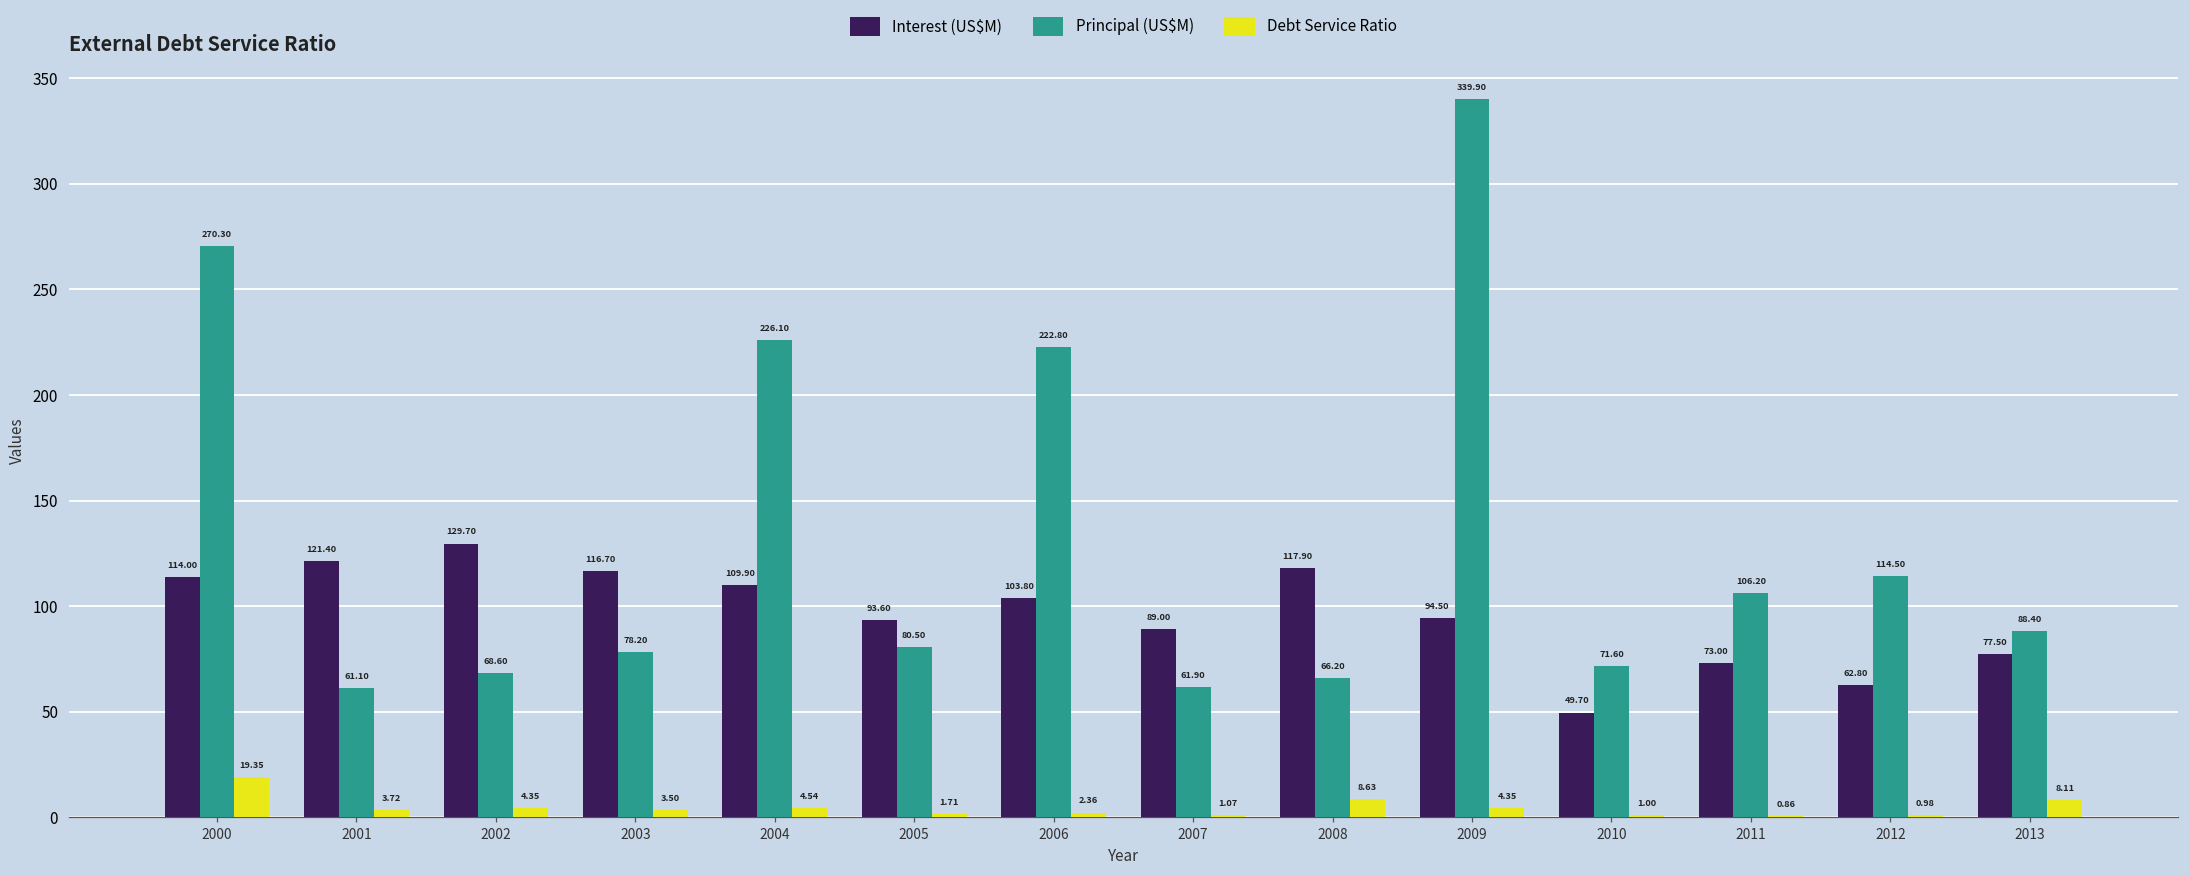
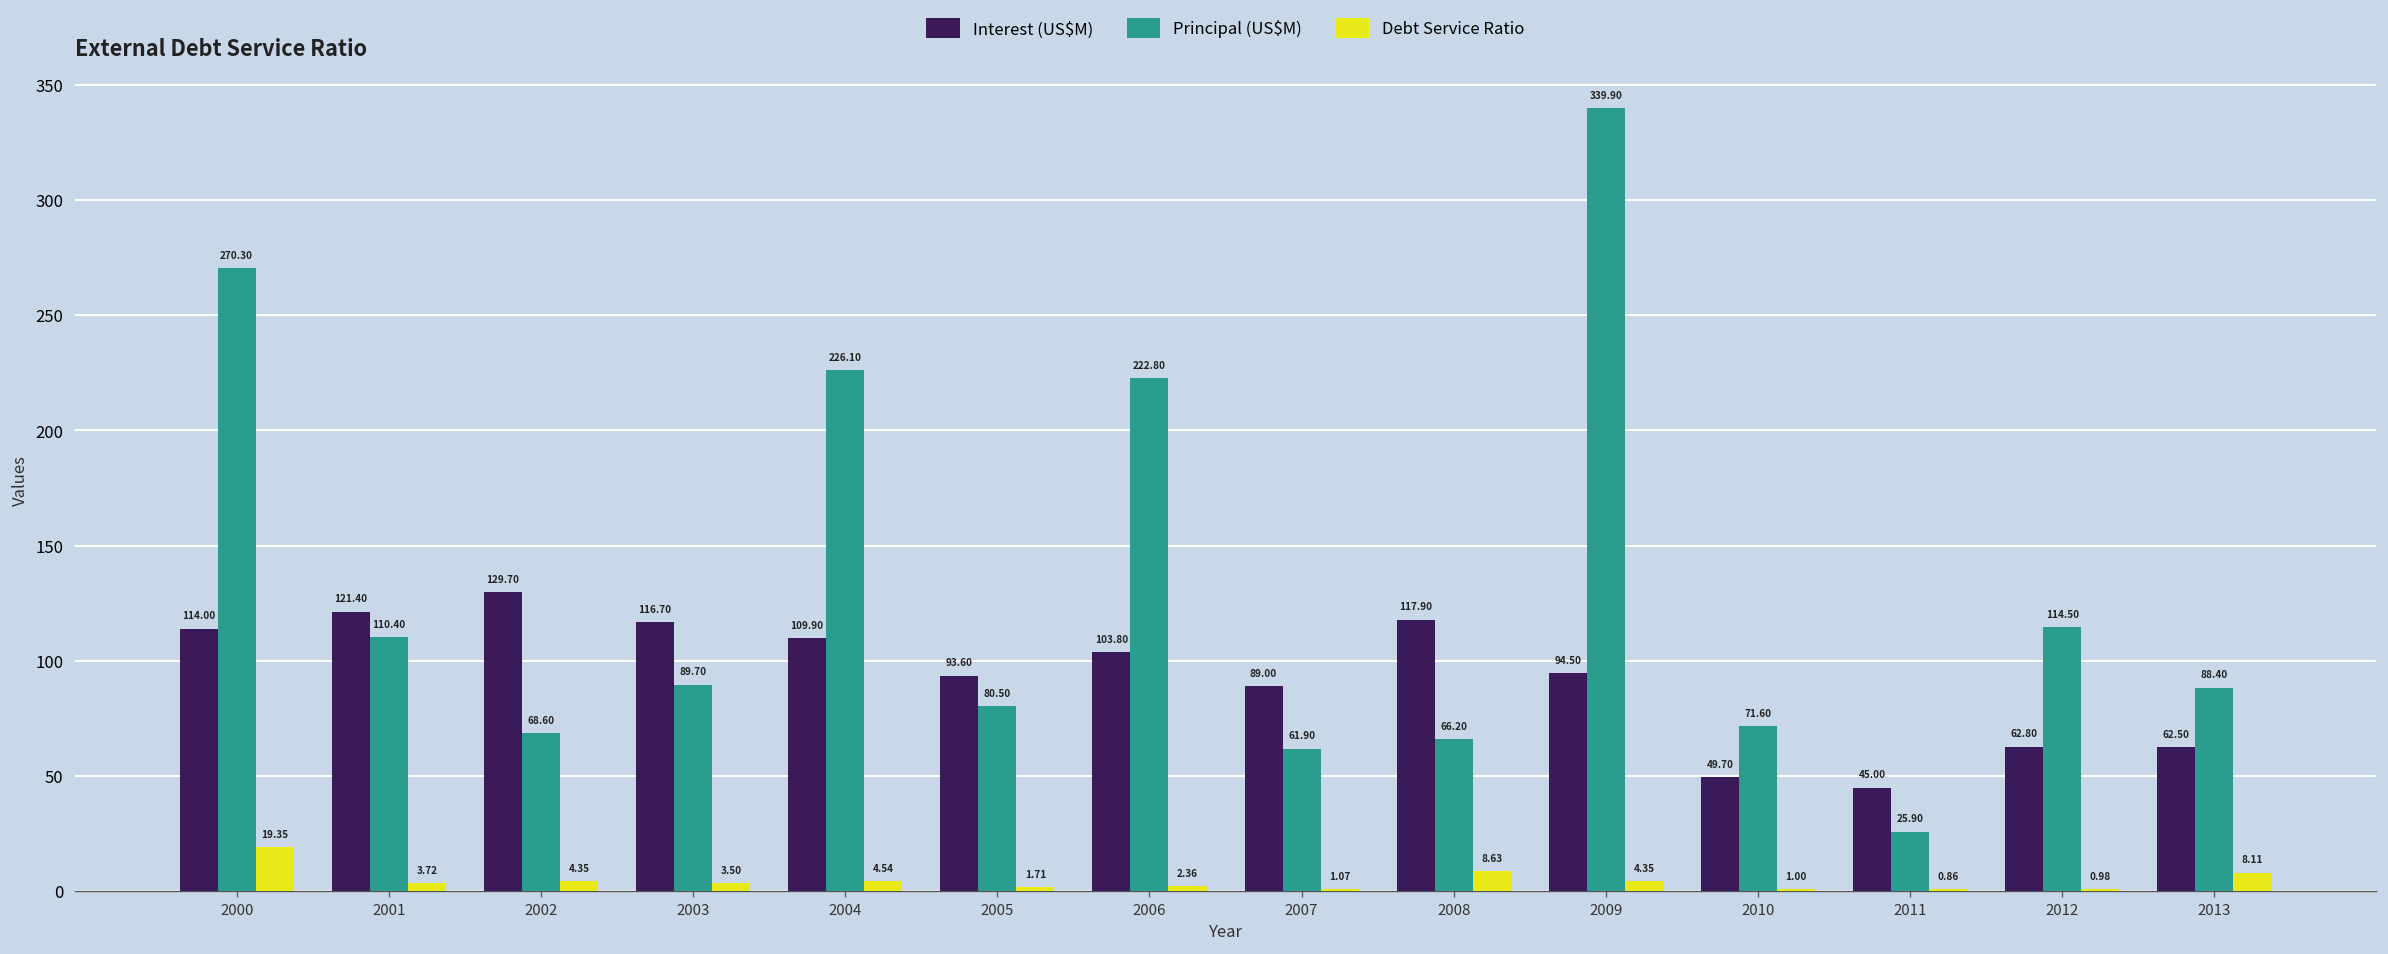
  {
    "Interest (US$M)": {
      "2000": 114.00,
      "2001": 121.40,
      "2002": 129.70,
      "2003": 116.70,
      "2004": 109.90,
      "2005": 93.60,
      "2006": 103.80,
      "2007": 89.00,
      "2008": 117.90,
      "2009": 94.50,
      "2010": 49.70,
-     "2011": 73.00,
+     "2011": 45.00,
      "2012": 62.80,
-     "2013": 77.50
+     "2013": 62.50
    },
    "Principal (US$M)": {
      "2000": 270.30,
-     "2001": 61.10,
+     "2001": 110.40,
      "2002": 68.60,
-     "2003": 78.20,
+     "2003": 89.70,
      "2004": 226.10,
      "2005": 80.50,
      "2006": 222.80,
      "2007": 61.90,
      "2008": 66.20,
      "2009": 339.90,
      "2010": 71.60,
-     "2011": 106.20,
+     "2011": 25.90,
      "2012": 114.50,
      "2013": 88.40
    },
    "Debt Service Ratio": {
      "2000": 19.35,
      "2001": 3.72,
      "2002": 4.35,
      "2003": 3.50,
      "2004": 4.54,
      "2005": 1.71,
      "2006": 2.36,
      "2007": 1.07,
      "2008": 8.63,
      "2009": 4.35,
      "2010": 1.00,
      "2011": 0.86,
      "2012": 0.98,
      "2013": 8.11
    }
  }
